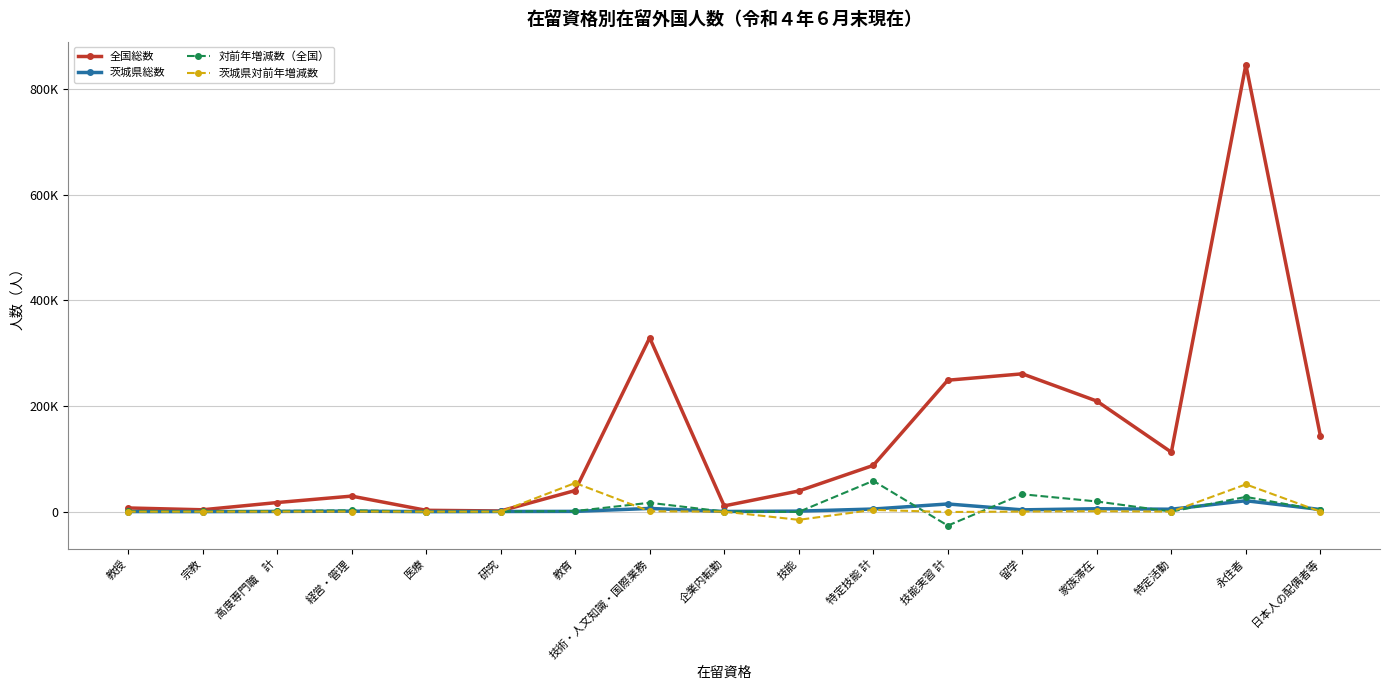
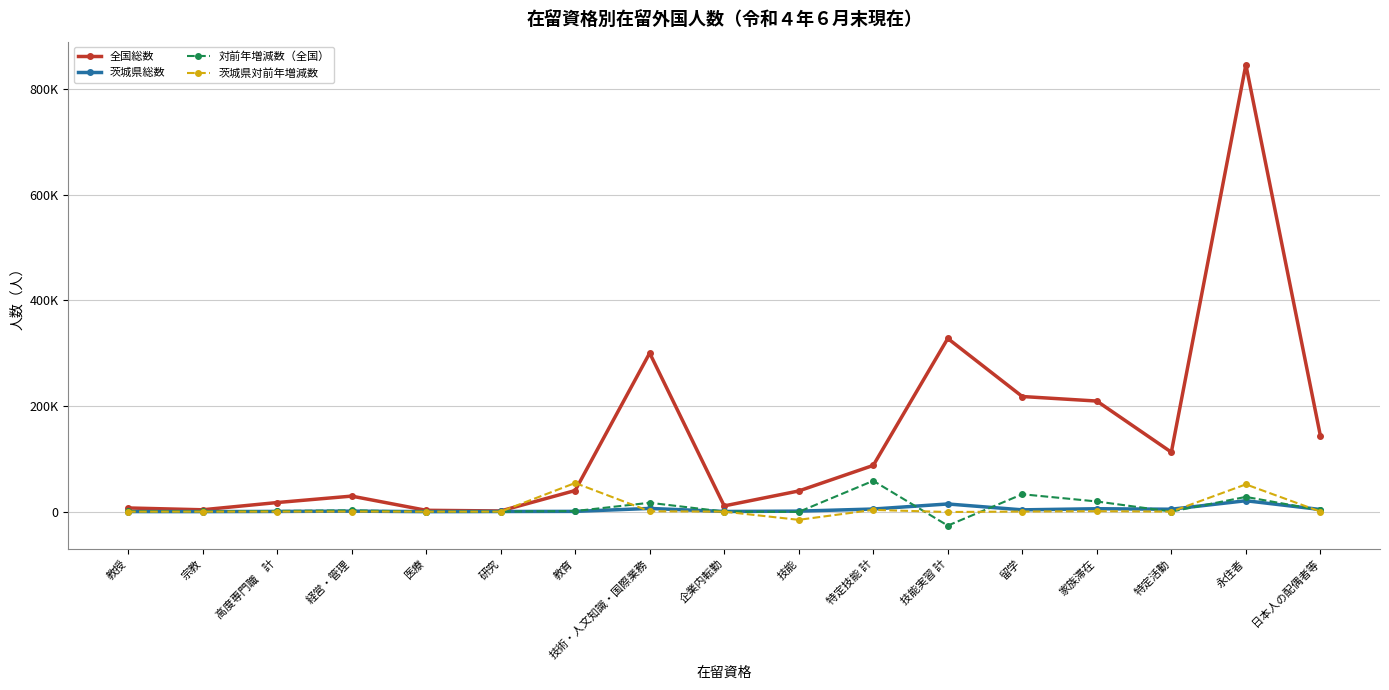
  {
    "全国総数": {
      "教授": 10000,
      "高度専門職 計": 20000,
      "経営・管理": 30000,
      "教育": 40000,
-     "技術・人文知識・国際業務": 330000,
+     "技術・人文知識・国際業務": 300000,
      "企業内転勤": 10000,
      "技能": 40000,
      "特定技能 計": 90000,
-     "技能実習 計": 250000,
-     "留学": 260000,
+     "技能実習 計": 330000,
+     "留学": 220000,
      "家族滞在": 210000,
      "特定活動": 110000,
      "永住者": 850000,
      "日本人の配偶者等": 140000
    },
    "茨城県総数": {
      "技術・人文知識・国際業務": 10000,
      "技能実習 計": 10000,
      "永住者": 20000
    },
    "対前年増減数（全国）": {
      "技術・人文知識・国際業務": 20000,
      "特定技能 計": 60000,
      "技能実習 計": -30000,
      "留学": 30000,
      "家族滞在": 20000,
      "永住者": 30000
    },
    "茨城県対前年増減数": {
      "教育": 50000,
      "技術・人文知識・国際業務": 0,
      "技能": -20000,
      "技能実習 計": 0,
      "永住者": 50000
    }
  }
